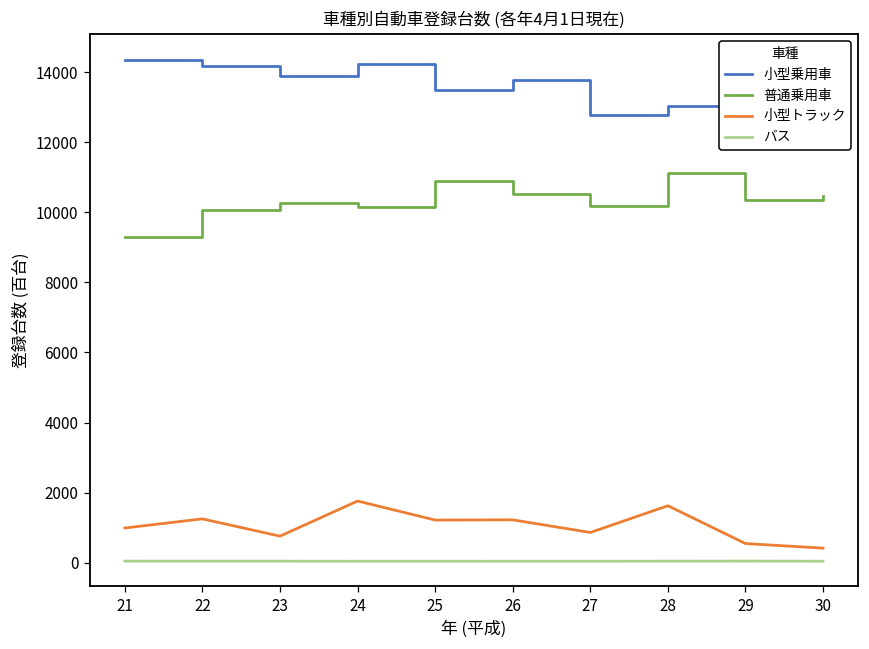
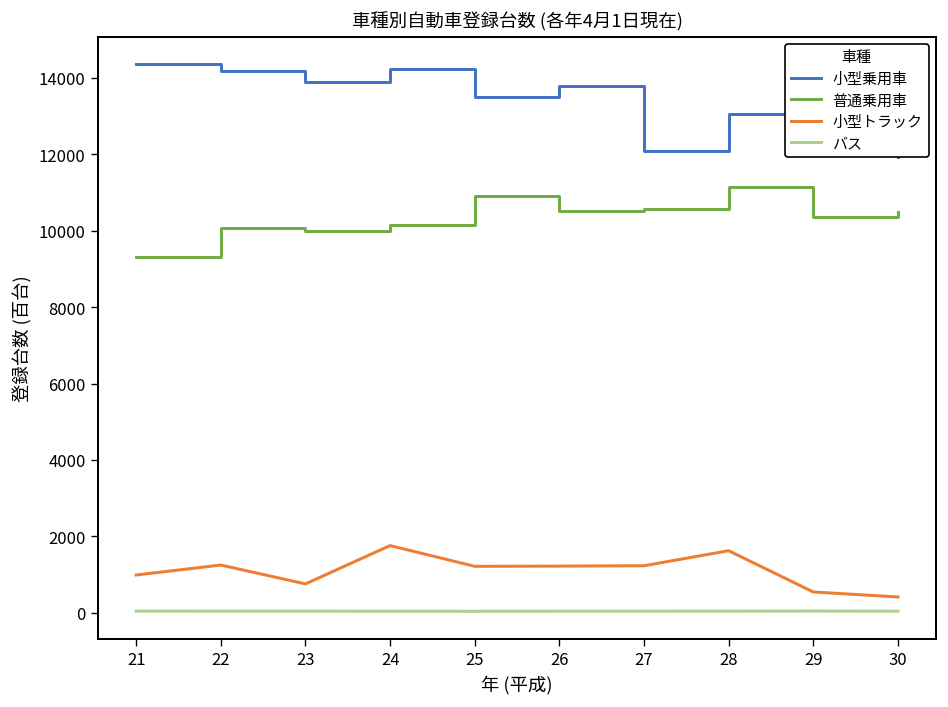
  {
    "小型乗用車": {
      "21": 14400,
      "22": 14200,
      "23": 13900,
      "24": 14200,
      "25": 13500,
      "26": 13800,
-     "27": 12800,
+     "27": 12100,
      "28": 13000
    },
    "普通乗用車": {
      "21": 9300,
      "22": 10100,
-     "23": 10300,
+     "23": 10000,
      "24": 10100,
      "25": 10900,
      "26": 10500,
-     "27": 10200,
+     "27": 10600,
      "28": 11100,
      "29": 10300,
      "30": 10500
    },
    "小型トラック": {
      "21": 1000,
      "22": 1300,
      "23": 800,
      "24": 1800,
      "25": 1200,
      "26": 1200,
-     "27": 900,
+     "27": 1200,
      "28": 1600,
      "29": 500,
      "30": 400
    },
    "バス": {
      "21": 0,
      "22": 0,
      "23": 0,
      "24": 0,
      "25": 0,
      "26": 0,
      "27": 0,
      "28": 0,
      "29": 0,
      "30": 0
    }
  }
